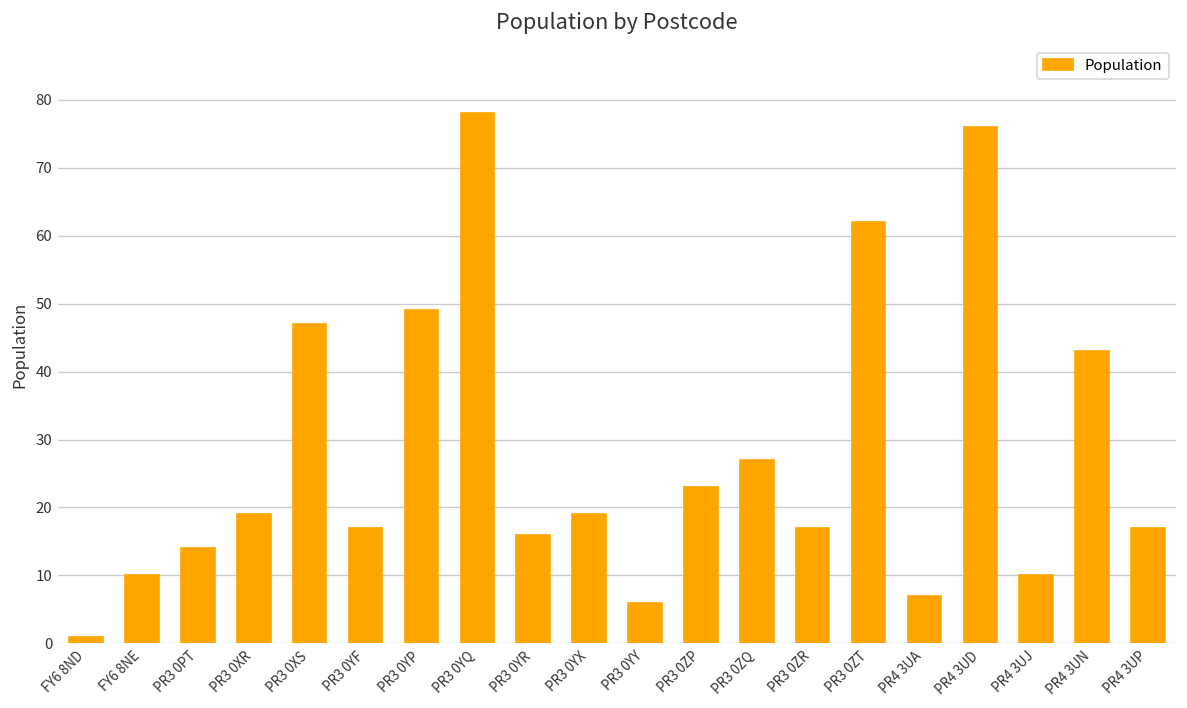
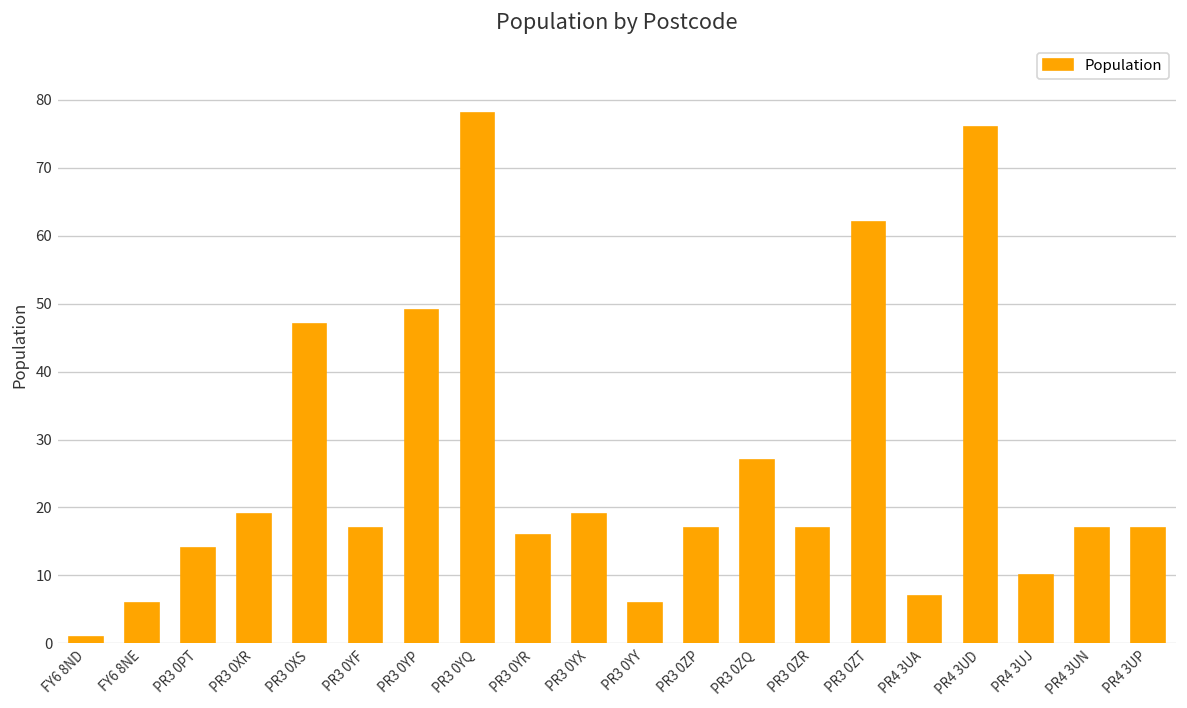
  {
    "FY6 8ND": 1,
-   "FY6 8NE": 10,
+   "FY6 8NE": 6,
    "PR3 0PT": 14,
    "PR3 0XR": 19,
    "PR3 0XS": 47,
    "PR3 0YF": 17,
    "PR3 0YP": 49,
    "PR3 0YQ": 78,
    "PR3 0YR": 16,
    "PR3 0YX": 19,
    "PR3 0YY": 6,
-   "PR3 0ZP": 23,
+   "PR3 0ZP": 17,
    "PR3 0ZQ": 27,
    "PR3 0ZR": 17,
    "PR3 0ZT": 62,
    "PR4 3UA": 7,
    "PR4 3UD": 76,
    "PR4 3UJ": 10,
-   "PR4 3UN": 43,
+   "PR4 3UN": 17,
    "PR4 3UP": 17
  }
